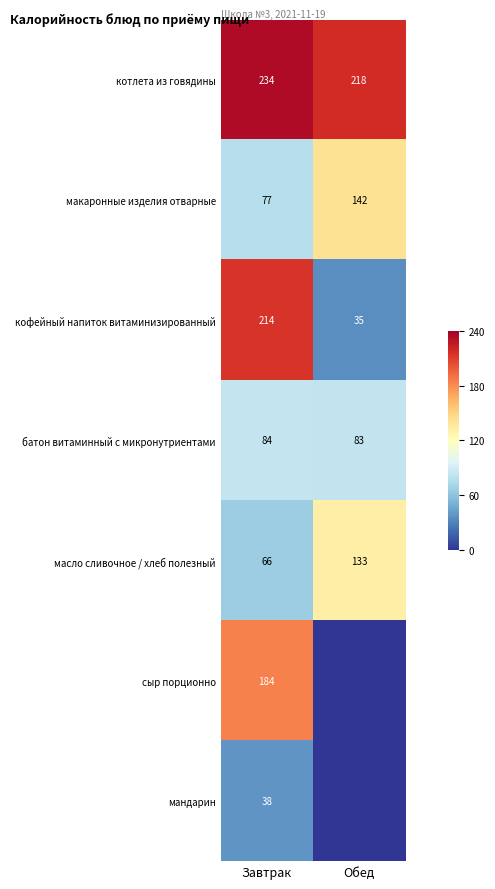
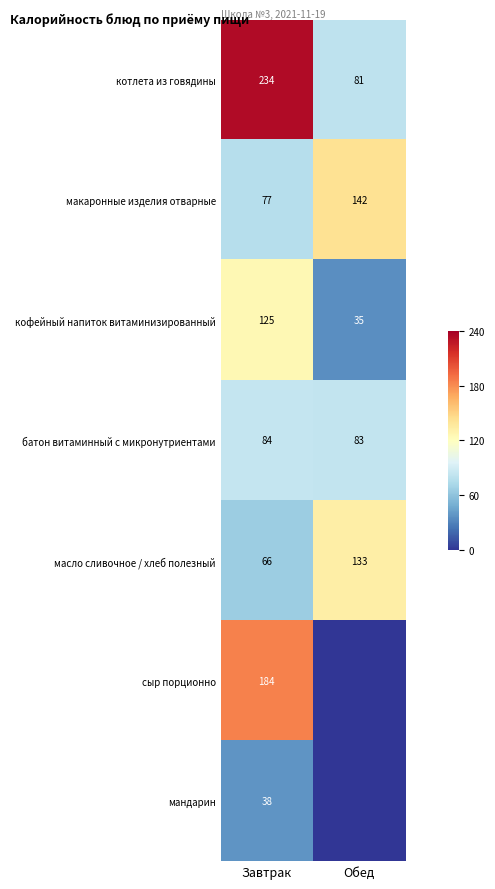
  {
    "котлета из говядины": {
      "Завтрак": 234,
-     "Обед": 218
+     "Обед": 81
    },
    "макаронные изделия отварные": {
      "Завтрак": 77,
      "Обед": 142
    },
    "кофейный напиток витаминизированный": {
-     "Завтрак": 214,
+     "Завтрак": 125,
      "Обед": 35
    },
    "батон витаминный с микронутриентами": {
      "Завтрак": 84,
      "Обед": 83
    },
    "масло сливочное / хлеб полезный": {
      "Завтрак": 66,
      "Обед": 133
    },
    "сыр порционно": {
      "Завтрак": 184
    },
    "мандарин": {
      "Завтрак": 38
    }
  }
